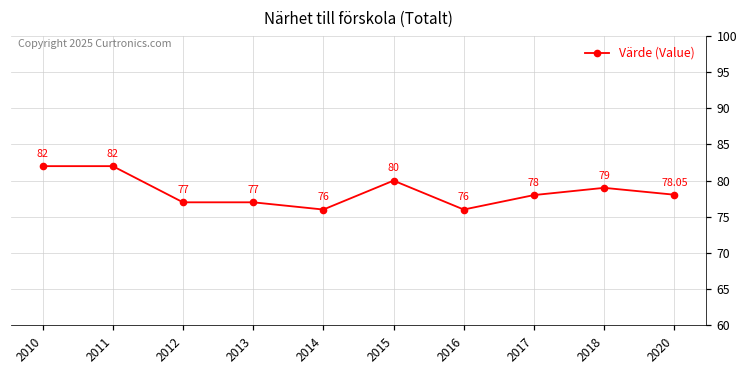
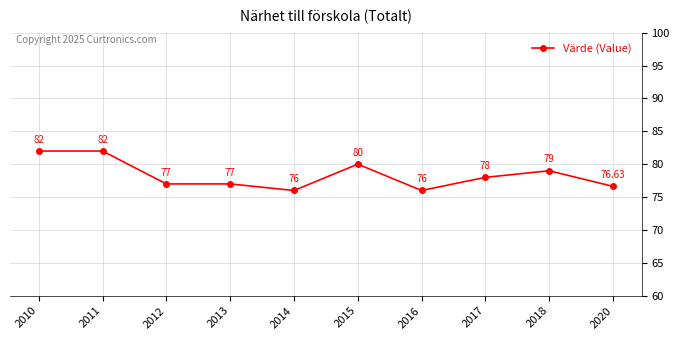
  {
    "2010": 82,
    "2011": 82,
    "2012": 77,
    "2013": 77,
    "2014": 76,
    "2015": 80,
    "2016": 76,
    "2017": 78,
    "2018": 79,
-   "2020": 78.05
+   "2020": 76.63
  }
